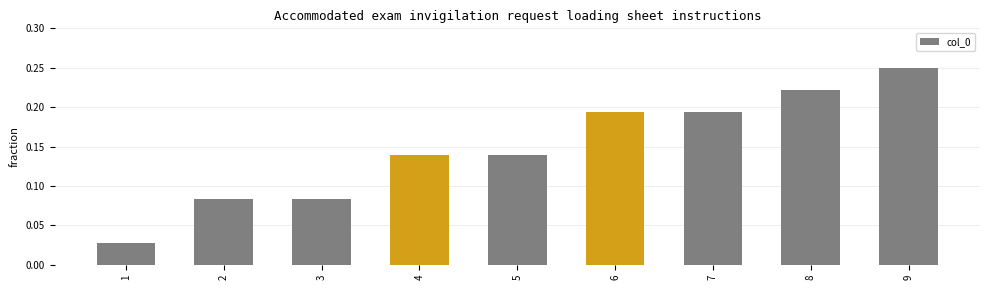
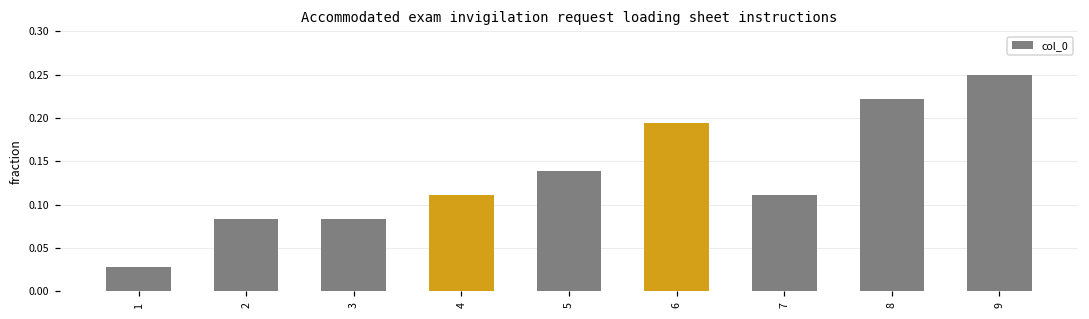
  {
    "1": 0.03,
    "2": 0.08,
    "3": 0.08,
-   "4": 0.14,
+   "4": 0.11,
    "5": 0.14,
    "6": 0.19,
-   "7": 0.19,
+   "7": 0.11,
    "8": 0.22,
    "9": 0.25
  }
